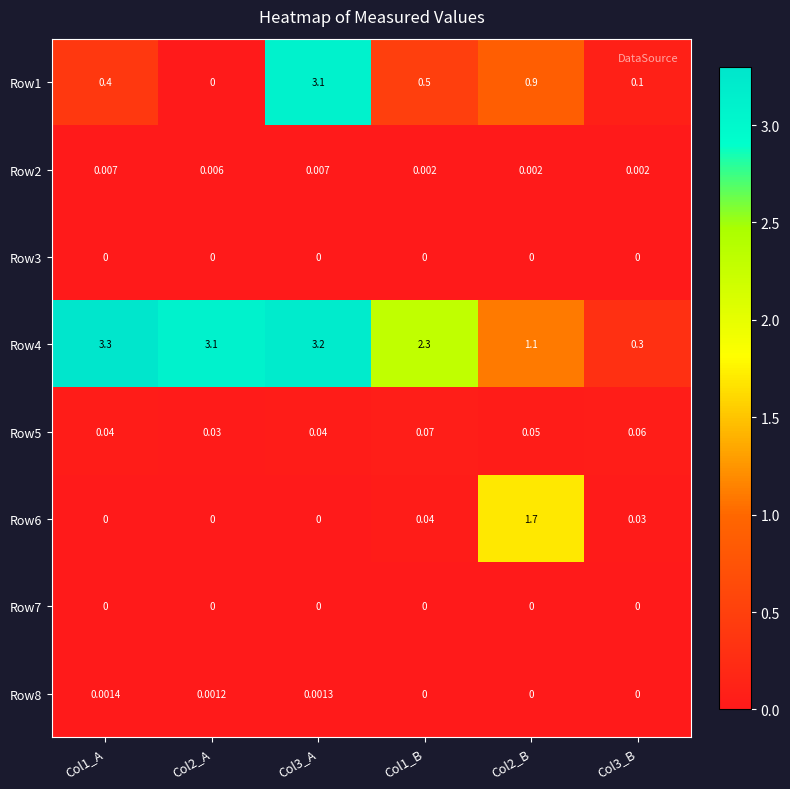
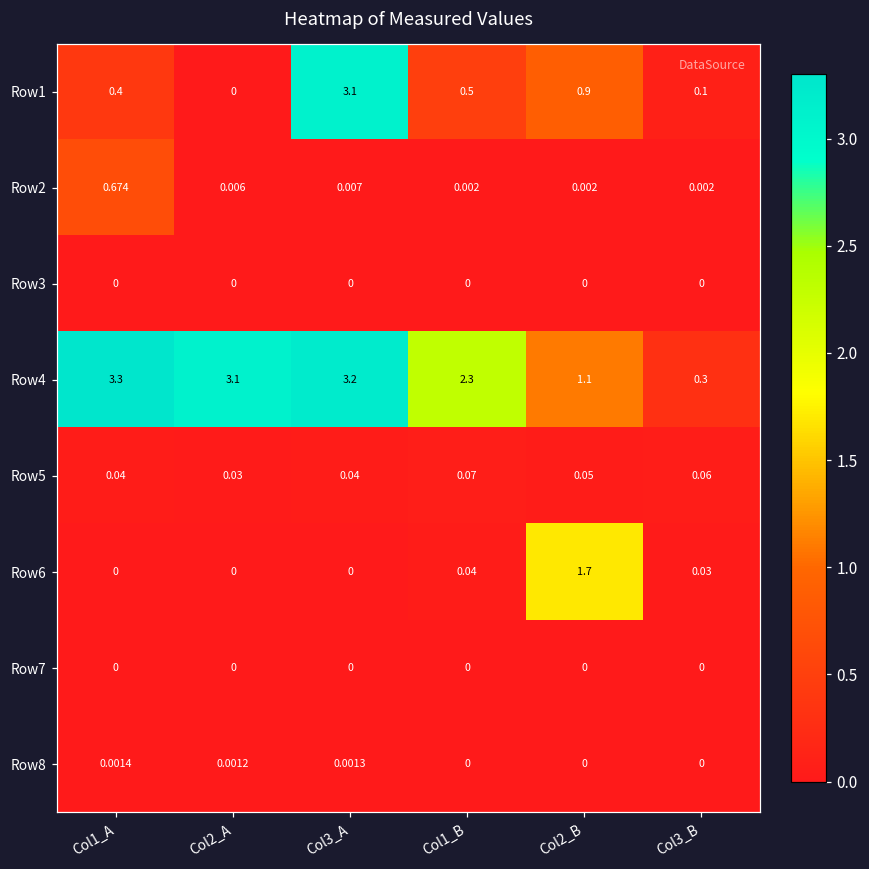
  {
    "Row1": {
      "Col1_A": 0.4,
      "Col2_A": 0,
      "Col3_A": 3.1,
      "Col1_B": 0.5,
      "Col2_B": 0.9
    },
    "Row2": {
-     "Col1_A": 0.007,
+     "Col1_A": 0.674,
      "Col2_A": 0.006,
      "Col3_A": 0.007,
      "Col1_B": 0.002,
      "Col2_B": 0.002,
      "Col3_B": 0.002
    },
    "Row3": {
      "Col1_A": 0,
      "Col2_A": 0,
      "Col3_A": 0,
      "Col1_B": 0,
      "Col2_B": 0,
      "Col3_B": 0
    },
    "Row4": {
      "Col1_A": 3.3,
      "Col2_A": 3.1,
      "Col3_A": 3.2,
      "Col1_B": 2.3,
      "Col2_B": 1.1,
      "Col3_B": 0.3
    },
    "Row5": {
      "Col1_A": 0.04,
      "Col2_A": 0.03,
      "Col3_A": 0.04,
      "Col1_B": 0.07,
      "Col2_B": 0.05,
      "Col3_B": 0.06
    },
    "Row6": {
      "Col1_A": 0,
      "Col2_A": 0,
      "Col3_A": 0,
      "Col1_B": 0.04,
      "Col2_B": 1.7,
      "Col3_B": 0.03
    },
    "Row7": {
      "Col1_A": 0,
      "Col2_A": 0,
      "Col3_A": 0,
      "Col1_B": 0,
      "Col2_B": 0,
      "Col3_B": 0
    },
    "Row8": {
      "Col1_A": 0.0014,
      "Col2_A": 0.0012,
      "Col3_A": 0.0013,
      "Col1_B": 0,
      "Col2_B": 0,
      "Col3_B": 0
    }
  }
